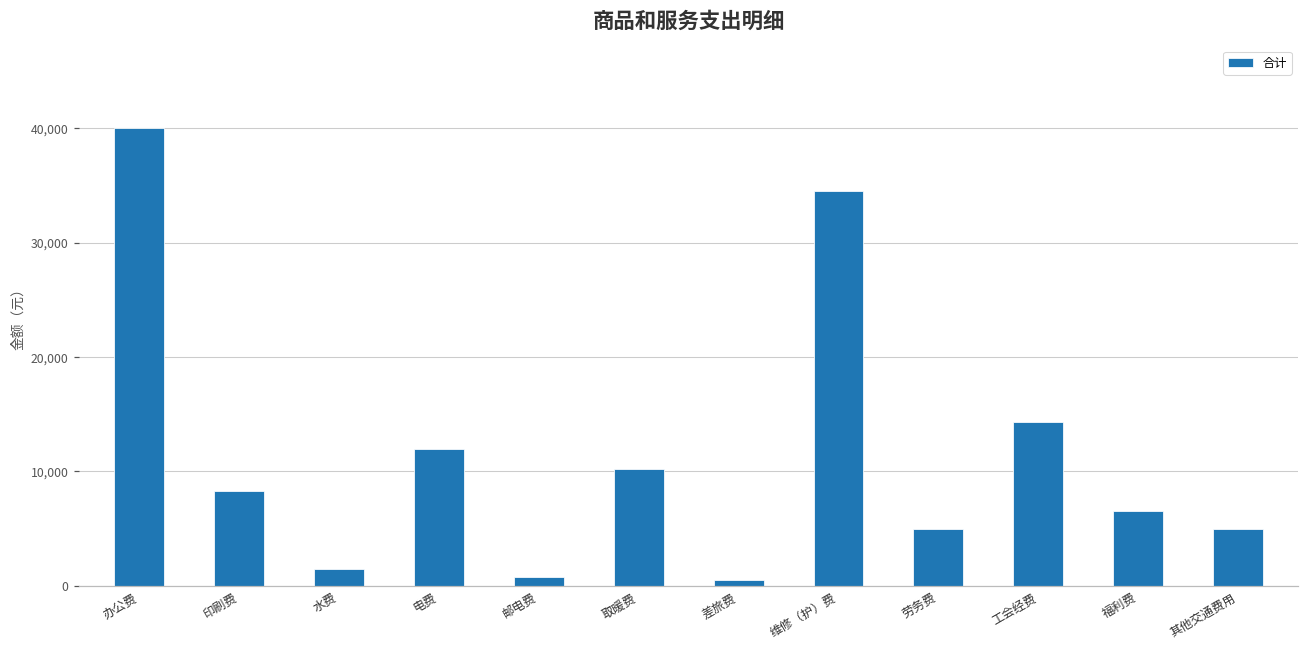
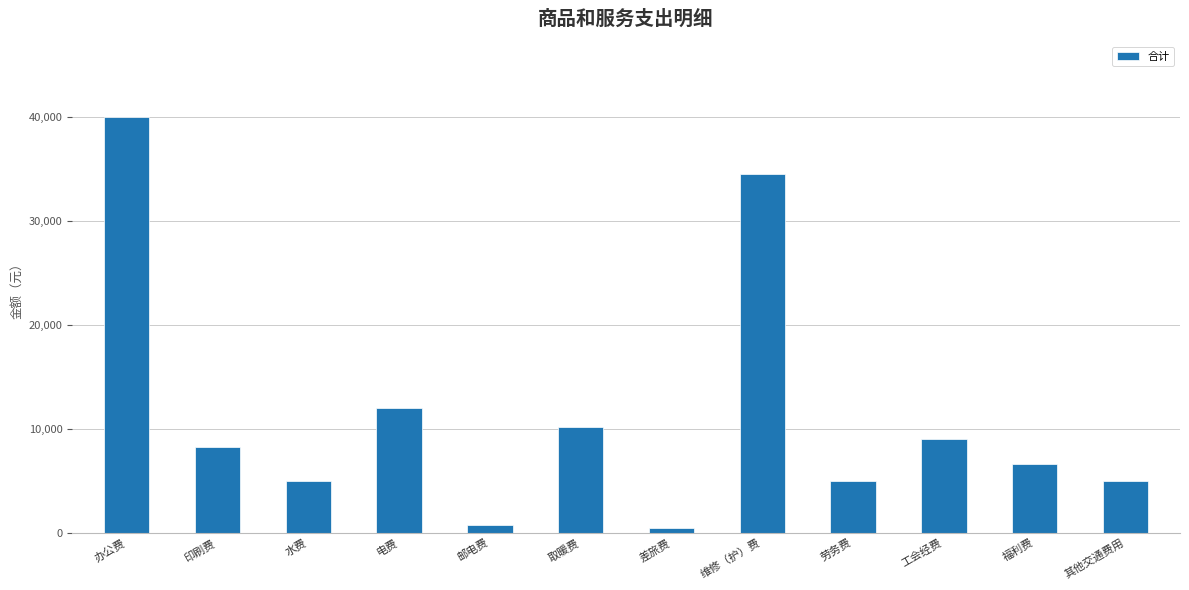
  {
    "办公费": "40,000",
    "印刷费": "8,300",
-   "水费": "1,500",
+   "水费": "5,000",
    "电费": "12,000",
    "邮电费": "800",
    "取暖费": "10,200",
    "差旅费": "500",
    "维修（护）费": "34,500",
    "劳务费": "5,000",
-   "工会经费": "14,300",
+   "工会经费": "9,000",
    "福利费": "6,600",
    "其他交通费用": "5,000"
  }
